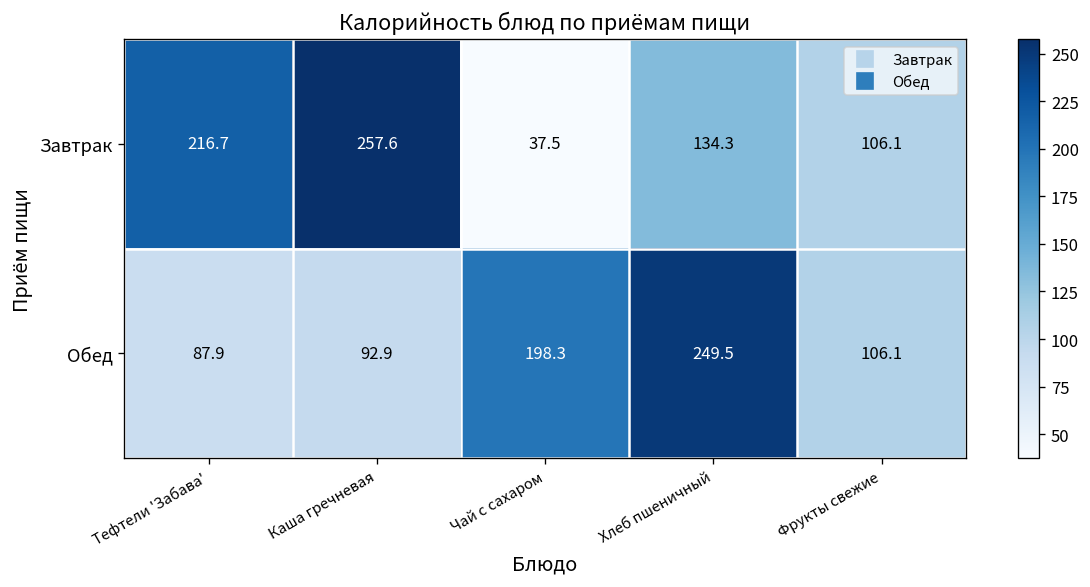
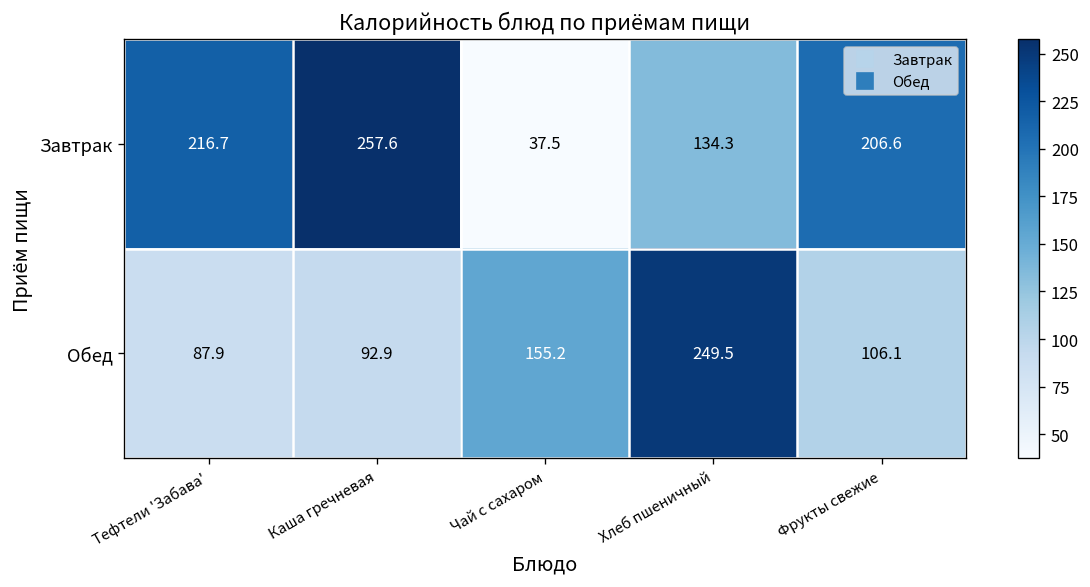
  {
    "Завтрак": {
      "Тефтели 'Забава'": 216.7,
      "Каша гречневая": 257.6,
      "Чай с сахаром": 37.5,
      "Хлеб пшеничный": 134.3,
-     "Фрукты свежие": 106.1
+     "Фрукты свежие": 206.6
    },
    "Обед": {
      "Тефтели 'Забава'": 87.9,
      "Каша гречневая": 92.9,
-     "Чай с сахаром": 198.3,
+     "Чай с сахаром": 155.2,
      "Хлеб пшеничный": 249.5,
      "Фрукты свежие": 106.1
    }
  }
